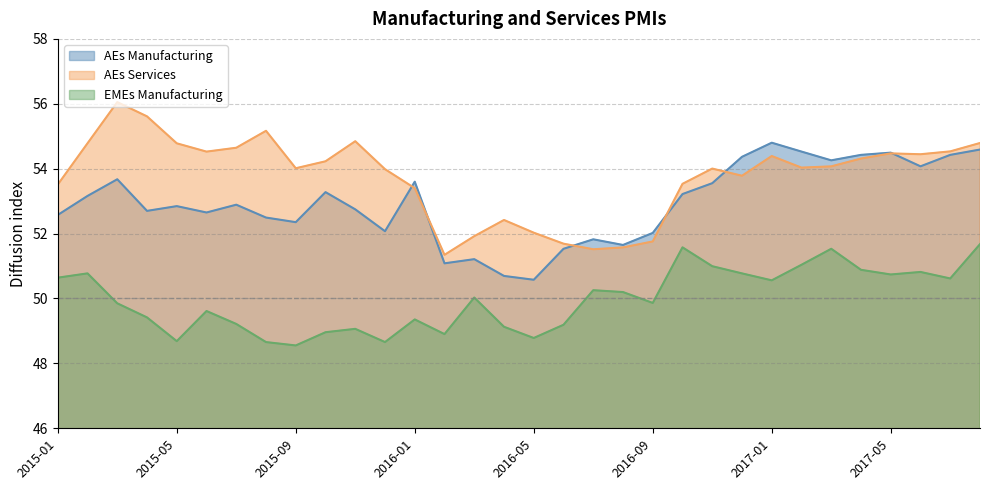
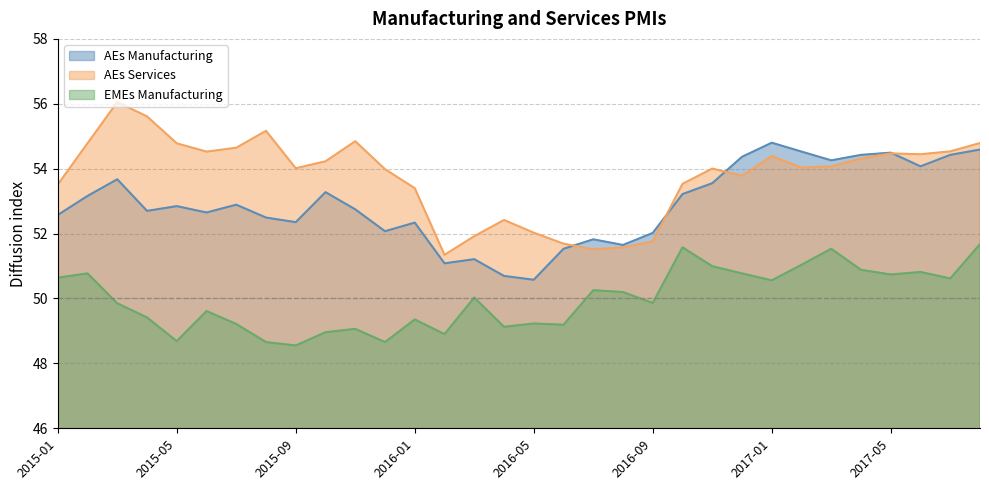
  {
    "AEs Manufacturing": {
      "2015-01": 52.6,
      "2015-05": 52.8,
      "2015-09": 52.4,
-     "2016-01": 53.6,
+     "2016-01": 52.3,
      "2016-05": 50.6,
      "2016-09": 52.0,
      "2017-01": 54.8
    },
    "AEs Services": {
      "2015-01": 53.5,
      "2015-05": 54.8,
      "2015-09": 54.0,
      "2016-01": 53.4,
      "2016-05": 52.0,
      "2016-09": 51.8,
      "2017-01": 54.4
    },
    "EMEs Manufacturing": {
      "2015-01": 50.6,
      "2015-05": 48.7,
      "2015-09": 48.6,
      "2016-01": 49.4,
-     "2016-05": 48.8,
+     "2016-05": 49.2,
      "2016-09": 49.9,
      "2017-01": 50.6,
      "2017-05": 50.7
    }
  }
